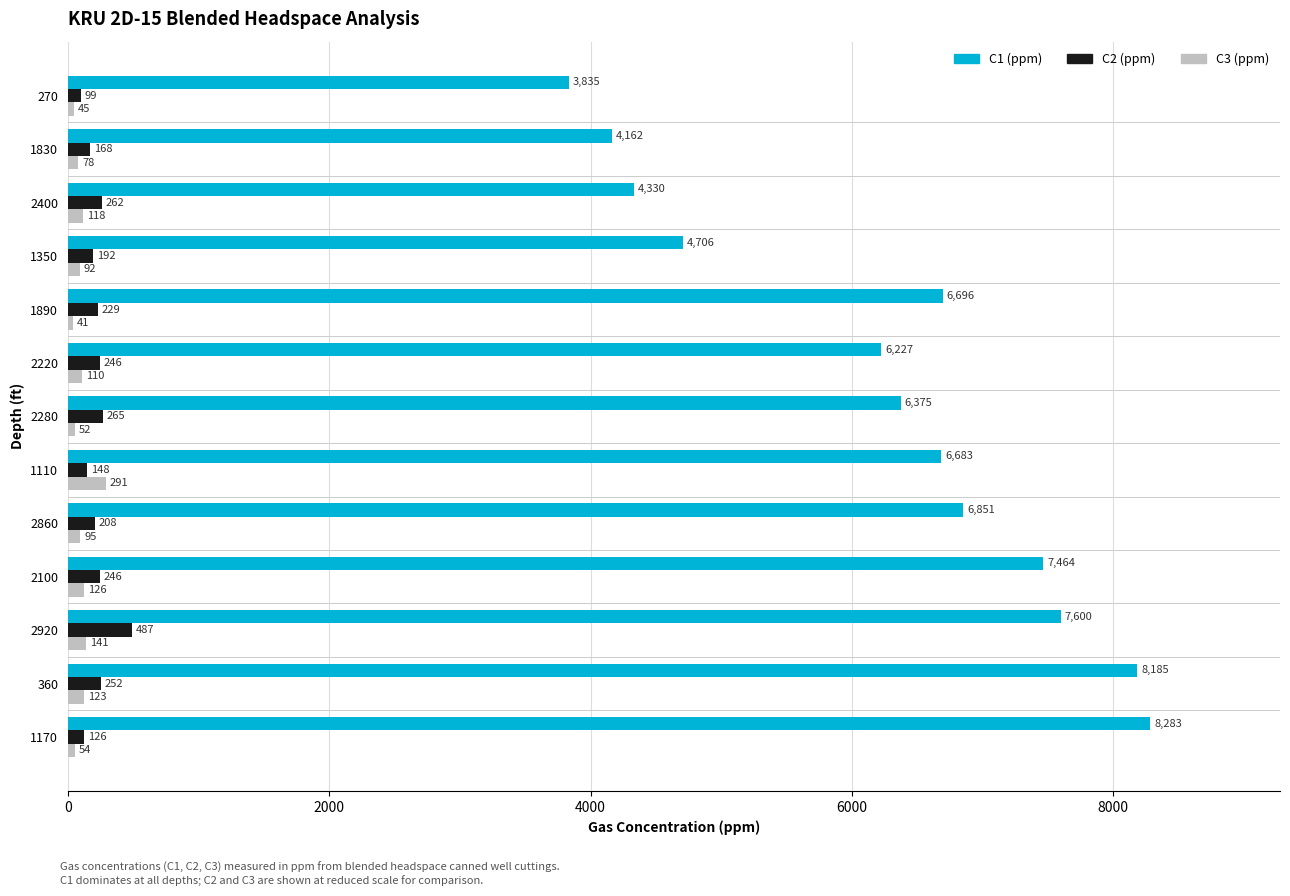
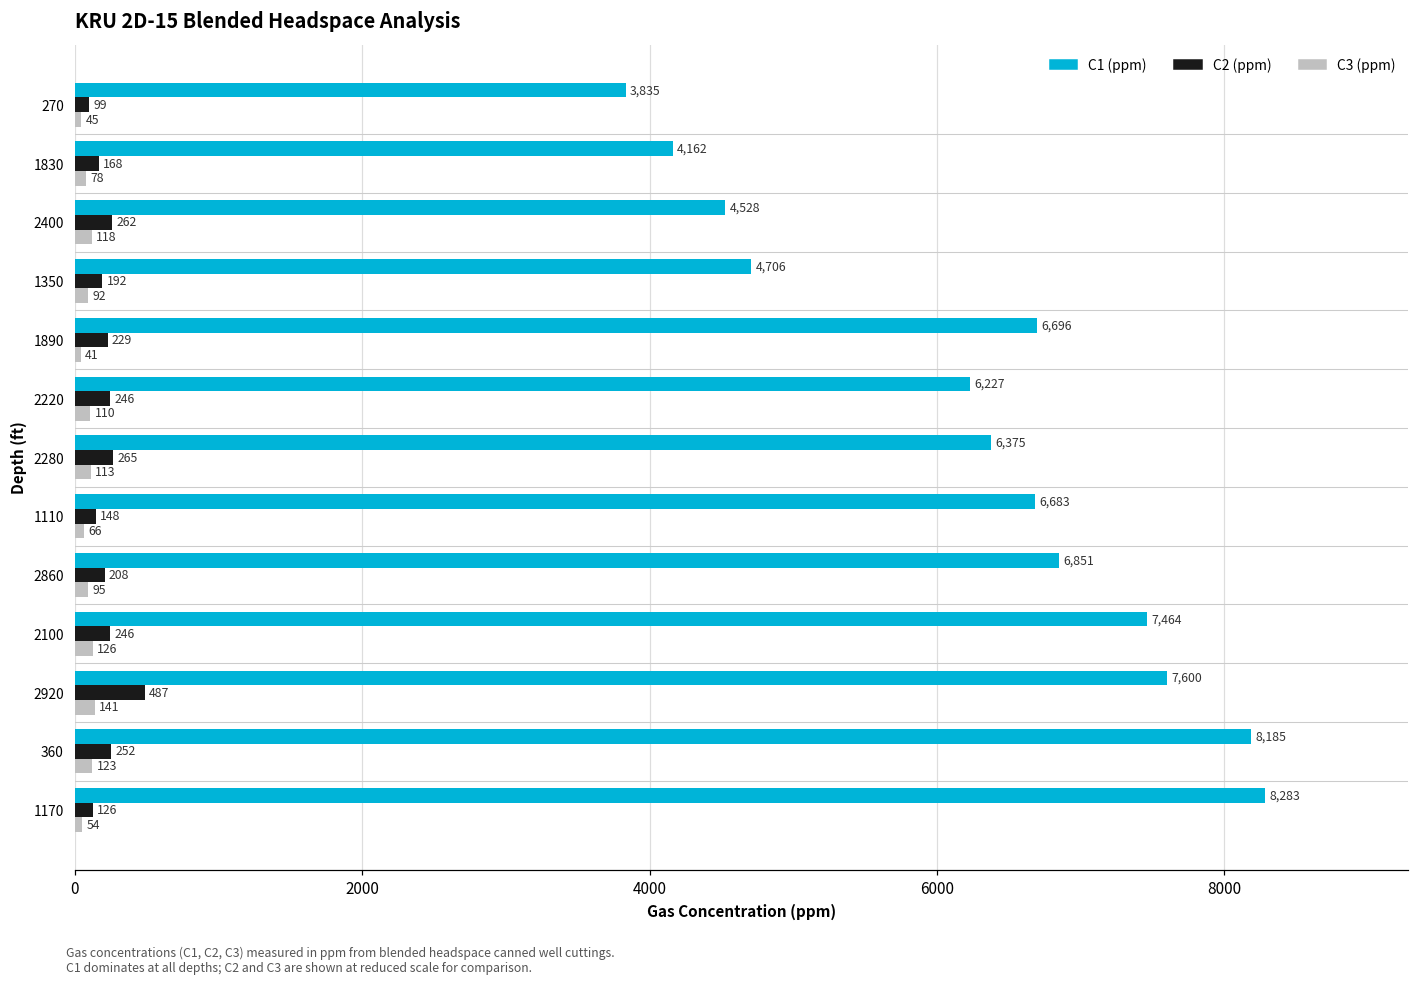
  {
    "C1 (ppm)": {
      "270": "3,835",
      "1830": "4,162",
-     "2400": "4,330",
+     "2400": "4,528",
      "1350": "4,706",
      "1890": "6,696",
      "2220": "6,227",
      "2280": "6,375",
      "1110": "6,683",
      "2860": "6,851",
      "2100": "7,464",
      "2920": "7,600",
      "360": "8,185",
      "1170": "8,283"
    },
    "C2 (ppm)": {
      "270": "99",
      "1830": "168",
      "2400": "262",
      "1350": "192",
      "1890": "229",
      "2220": "246",
      "2280": "265",
      "1110": "148",
      "2860": "208",
      "2100": "246",
      "2920": "487",
      "360": "252",
      "1170": "126"
    },
    "C3 (ppm)": {
      "270": "45",
      "1830": "78",
      "2400": "118",
      "1350": "92",
      "1890": "41",
      "2220": "110",
-     "2280": "52",
-     "1110": "291",
+     "2280": "113",
+     "1110": "66",
      "2860": "95",
      "2100": "126",
      "2920": "141",
      "360": "123",
      "1170": "54"
    }
  }
